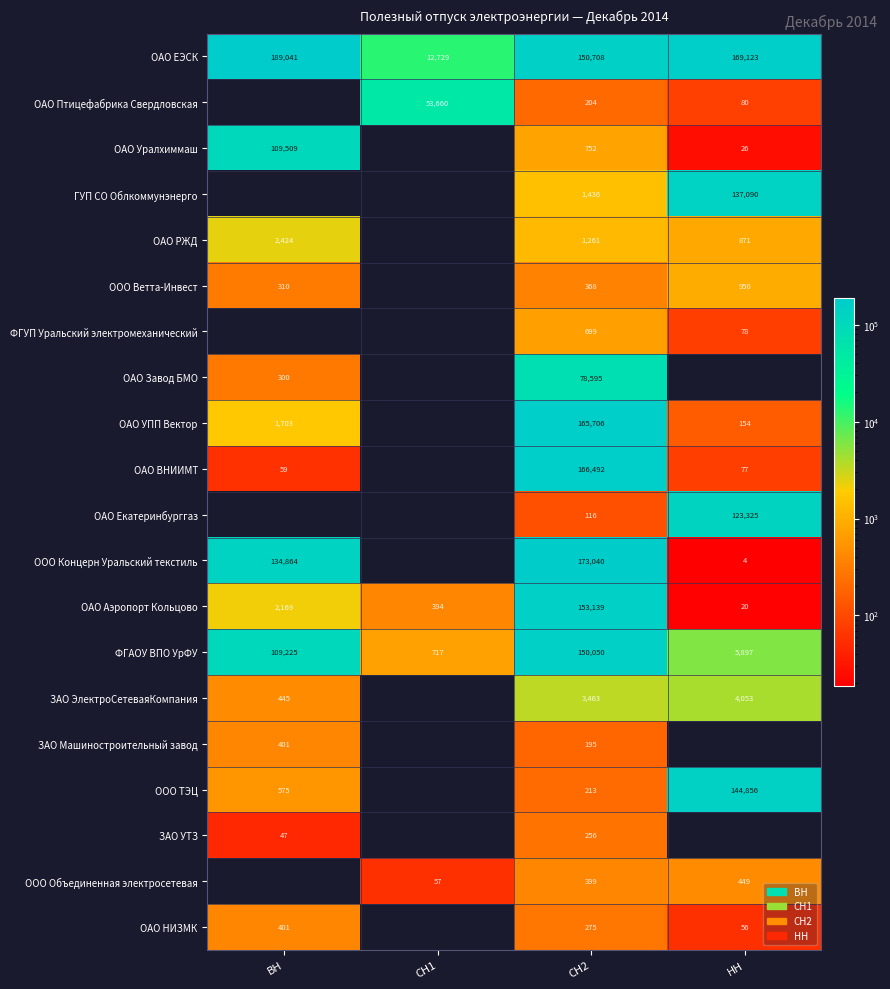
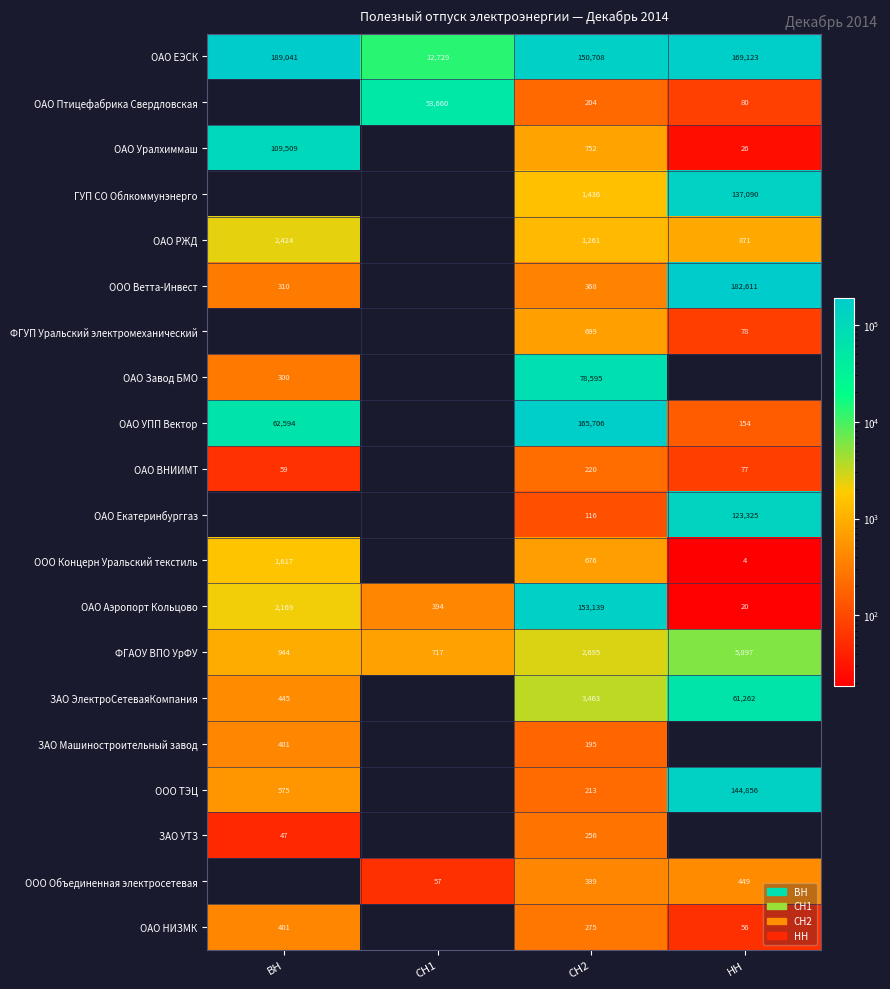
  {
    "ОАО ЕЭСК": {
      "ВН": "189,041",
      "СН1": "12,729",
      "СН2": "150,708",
      "НН": "169,123"
    },
    "ОАО Птицефабрика Свердловская": {
      "СН1": "53,660",
      "СН2": "204",
      "НН": "80"
    },
    "ОАО Уралхиммаш": {
      "ВН": "109,509",
      "СН2": "752",
      "НН": "26"
    },
    "ГУП СО Облкоммунэнерго": {
      "СН2": "1,436",
      "НН": "137,090"
    },
    "ОАО РЖД": {
      "ВН": "2,424",
      "СН2": "1,261",
      "НН": "871"
    },
    "ООО Ветта-Инвест": {
      "ВН": "310",
      "СН2": "368",
-     "НН": "950"
+     "НН": "182,611"
    },
    "ФГУП Уральский электромеханический": {
      "СН2": "699",
      "НН": "78"
    },
    "ОАО Завод БМО": {
      "ВН": "300",
      "СН2": "78,595"
    },
    "ОАО УПП Вектор": {
-     "ВН": "1,703",
+     "ВН": "62,594",
      "СН2": "165,706",
      "НН": "154"
    },
    "ОАО ВНИИМТ": {
      "ВН": "59",
-     "СН2": "166,492",
+     "СН2": "220",
      "НН": "77"
    },
    "ОАО Екатеринбурггаз": {
      "СН2": "116",
      "НН": "123,325"
    },
    "ООО Концерн Уральский текстиль": {
-     "ВН": "134,864",
-     "СН2": "173,040",
+     "ВН": "1,617",
+     "СН2": "676",
      "НН": "4"
    },
    "ОАО Аэропорт Кольцово": {
      "ВН": "2,169",
      "СН1": "394",
      "СН2": "153,139",
      "НН": "20"
    },
    "ФГАОУ ВПО УрФУ": {
-     "ВН": "109,225",
+     "ВН": "944",
      "СН1": "717",
-     "СН2": "150,050",
+     "СН2": "2,695",
      "НН": "5,897"
    },
    "ЗАО ЭлектроСетеваяКомпания": {
      "ВН": "445",
      "СН2": "3,463",
-     "НН": "4,053"
+     "НН": "61,262"
    },
    "ЗАО Машиностроительный завод": {
      "ВН": "401",
      "СН2": "195"
    },
    "ООО ТЭЦ": {
      "ВН": "575",
      "СН2": "213",
      "НН": "144,856"
    },
    "ЗАО УТЗ": {
      "ВН": "47",
      "СН2": "256"
    },
    "ООО Объединенная электросетевая": {
      "СН1": "57",
      "СН2": "399",
      "НН": "449"
    },
    "ОАО НИЗМК": {
      "ВН": "401",
      "СН2": "275",
      "НН": "56"
    }
  }
